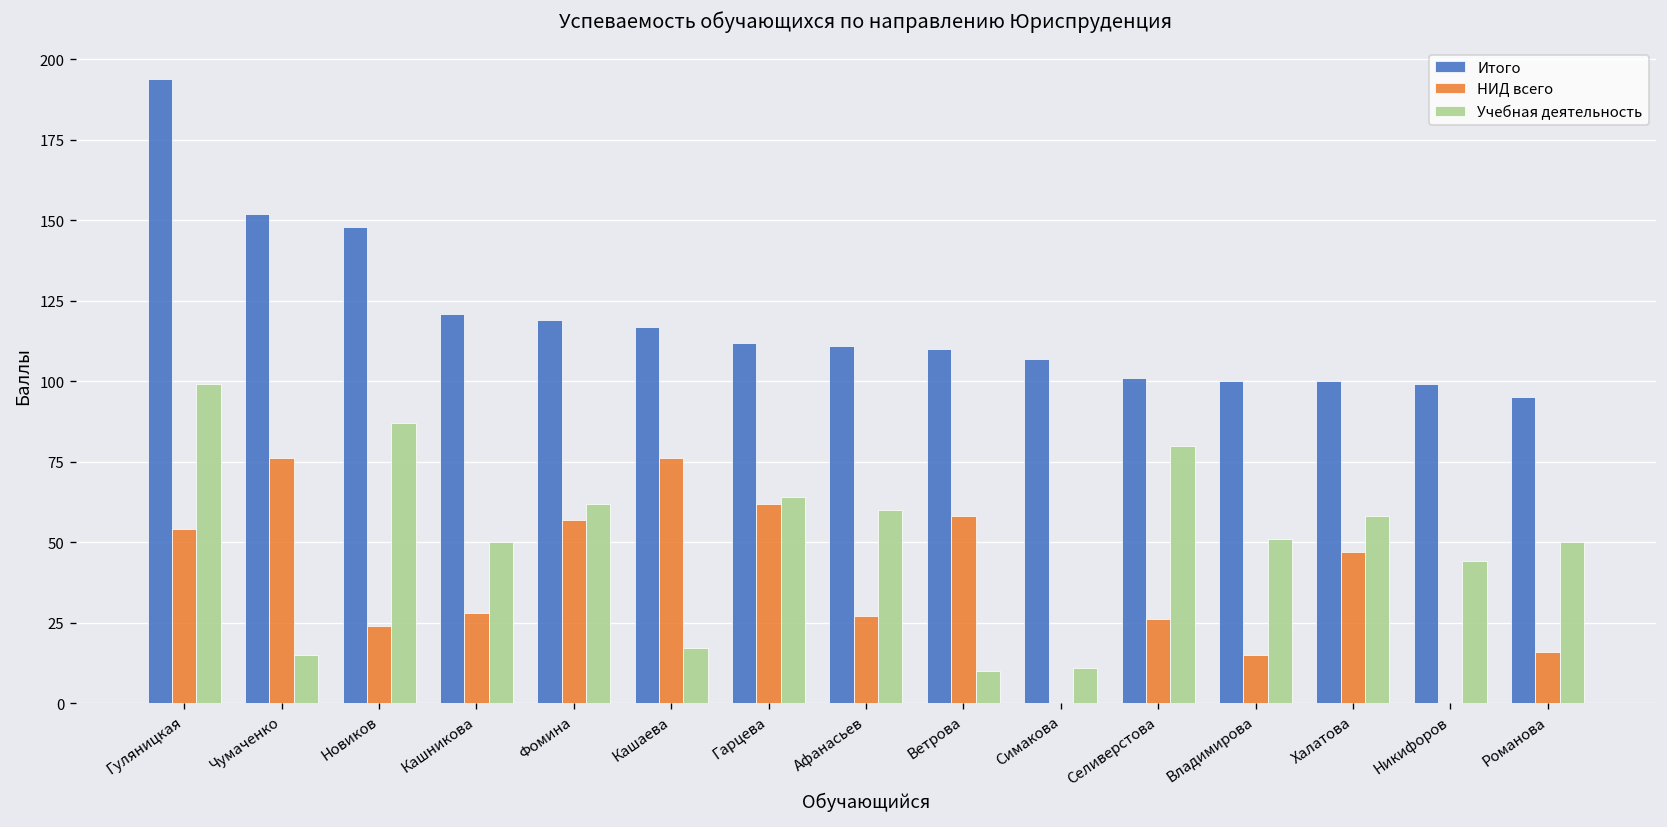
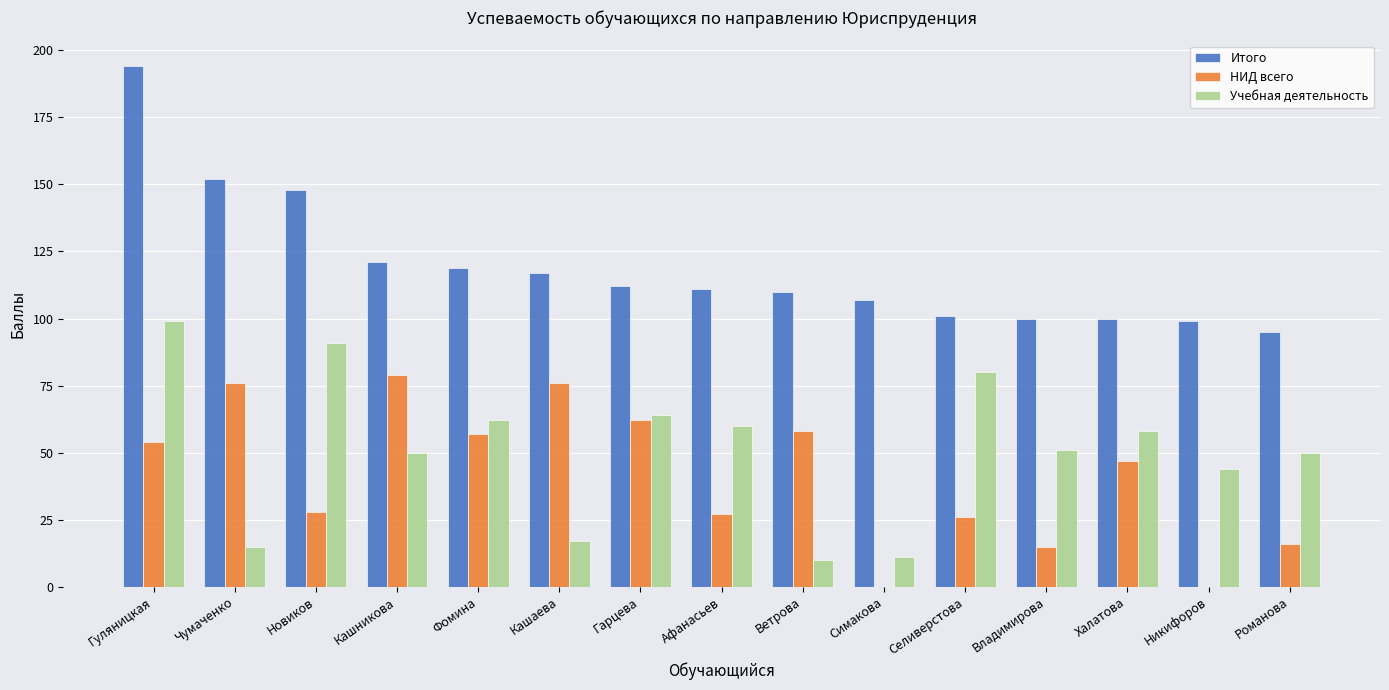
  {
    "Итого": {
      "Гуляницкая": 194,
      "Чумаченко": 152,
      "Новиков": 148,
      "Кашникова": 121,
      "Фомина": 119,
      "Кашаева": 117,
      "Гарцева": 112,
      "Афанасьев": 111,
      "Ветрова": 110,
      "Симакова": 107,
      "Селиверстова": 101,
      "Владимирова": 100,
      "Халатова": 100,
      "Никифоров": 99,
      "Романова": 95
    },
    "НИД всего": {
      "Гуляницкая": 54,
      "Чумаченко": 76,
-     "Новиков": 24,
-     "Кашникова": 28,
+     "Новиков": 28,
+     "Кашникова": 79,
      "Фомина": 57,
      "Кашаева": 76,
      "Гарцева": 62,
      "Афанасьев": 27,
      "Ветрова": 58,
      "Симакова": 0,
      "Селиверстова": 26,
      "Владимирова": 15,
      "Халатова": 47,
      "Никифоров": 0,
      "Романова": 16
    },
    "Учебная деятельность": {
      "Гуляницкая": 99,
      "Чумаченко": 15,
-     "Новиков": 87,
+     "Новиков": 91,
      "Кашникова": 50,
      "Фомина": 62,
      "Кашаева": 17,
      "Гарцева": 64,
      "Афанасьев": 60,
      "Ветрова": 10,
      "Симакова": 11,
      "Селиверстова": 80,
      "Владимирова": 51,
      "Халатова": 58,
      "Никифоров": 44,
      "Романова": 50
    }
  }
